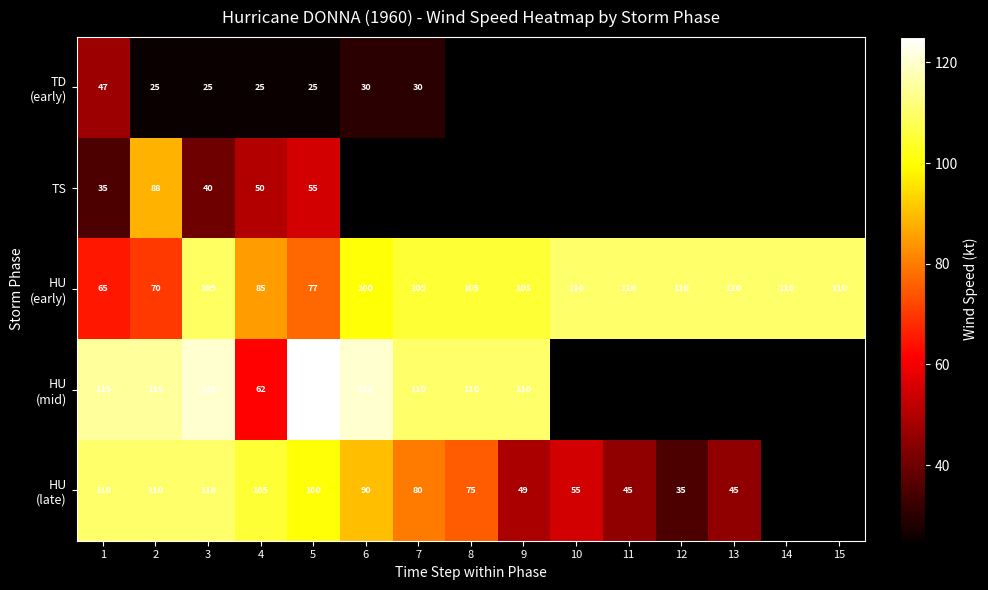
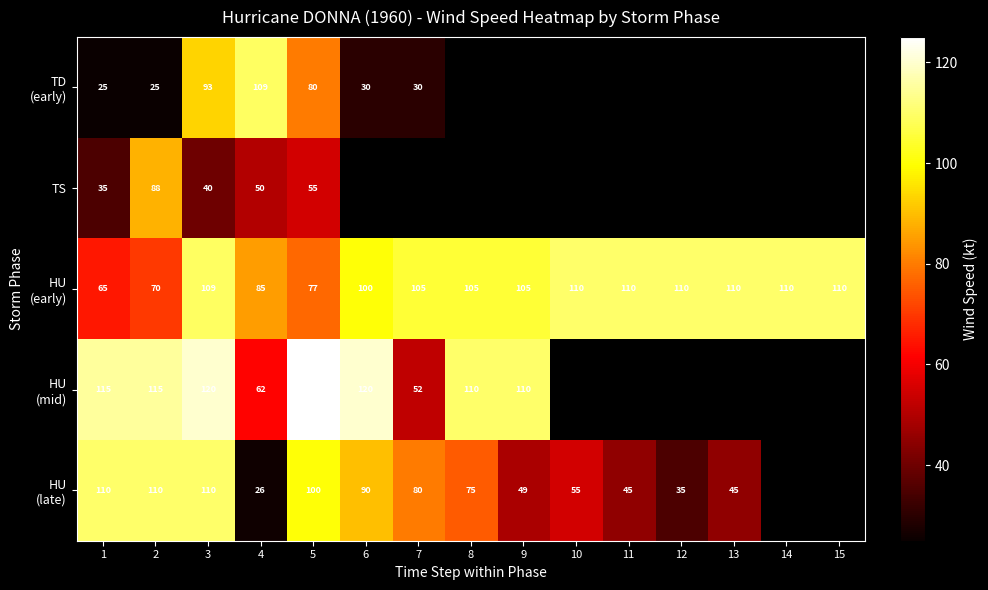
  {
    "TD (early)": {
-     "1": 47,
+     "1": 25,
      "2": 25,
-     "3": 25,
-     "4": 25,
-     "5": 25,
+     "3": 93,
+     "4": 109,
+     "5": 80,
      "6": 30,
      "7": 30
    },
    "TS": {
      "1": 35,
      "2": 88,
      "3": 40,
      "4": 50,
      "5": 55
    },
    "HU (early)": {
      "1": 65,
      "2": 70,
      "3": 109,
      "4": 85,
      "5": 77,
      "6": 100,
      "7": 105,
      "8": 105,
      "9": 105,
      "10": 110,
      "11": 110,
      "12": 110,
      "13": 110,
      "14": 110,
      "15": 110
    },
    "HU (mid)": {
      "1": 115,
      "2": 115,
      "3": 120,
      "4": 62,
      "6": 120,
-     "7": 110,
+     "7": 52,
      "8": 110,
      "9": 110
    },
    "HU (late)": {
      "1": 110,
      "2": 110,
      "3": 110,
-     "4": 105,
+     "4": 26,
      "5": 100,
      "6": 90,
      "7": 80,
      "8": 75,
      "9": 49,
      "10": 55,
      "11": 45,
      "12": 35,
      "13": 45
    }
  }
